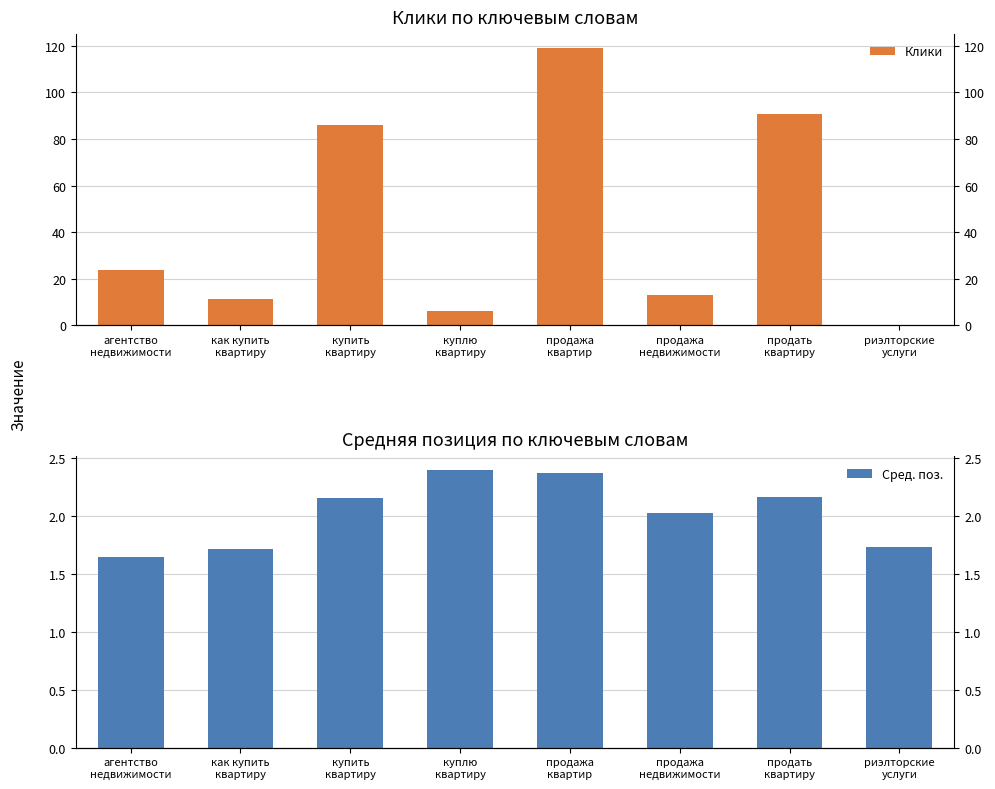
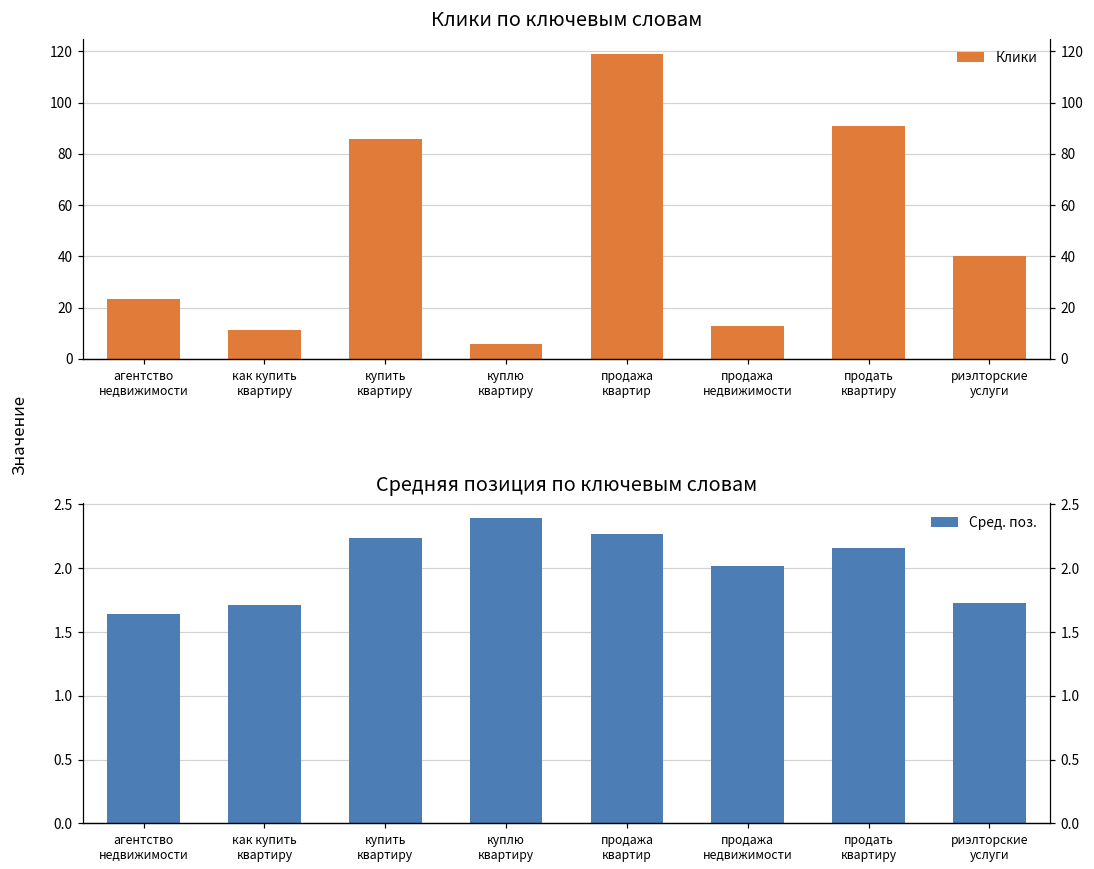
  {
    "Клики по ключевым словам": {
      "агентство недвижимости": 24,
      "как купить квартиру": 11,
      "купить квартиру": 86,
      "куплю квартиру": 6,
      "продажа квартир": 119,
      "продажа недвижимости": 13,
      "продать квартиру": 91,
-     "риэлторские услуги": 0
+     "риэлторские услуги": 40
    },
    "Средняя позиция по ключевым словам": {
      "агентство недвижимости": 1.64,
      "как купить квартиру": 1.71,
-     "купить квартиру": 2.15,
+     "купить квартиру": 2.24,
      "куплю квартиру": 2.39,
-     "продажа квартир": 2.37,
+     "продажа квартир": 2.27,
      "продажа недвижимости": 2.02,
      "продать квартиру": 2.16,
      "риэлторские услуги": 1.73
    }
  }
